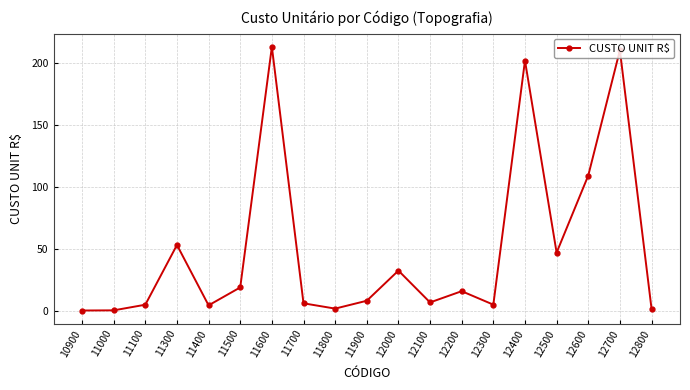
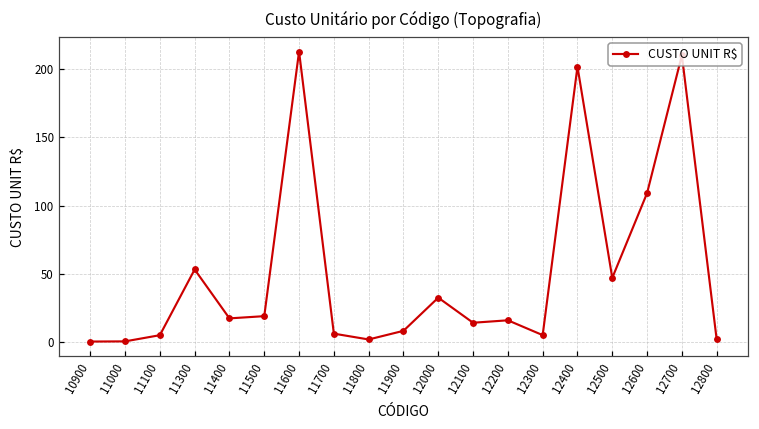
  {
    "10900": 1,
    "11000": 1,
    "11100": 5,
    "11300": 53,
-   "11400": 5,
+   "11400": 18,
    "11500": 19,
    "11600": 213,
    "11700": 6,
    "11800": 2,
    "11900": 8,
    "12000": 33,
-   "12100": 7,
+   "12100": 14,
    "12200": 16,
    "12300": 5,
    "12400": 202,
    "12500": 47,
    "12600": 109,
    "12800": 2
  }
